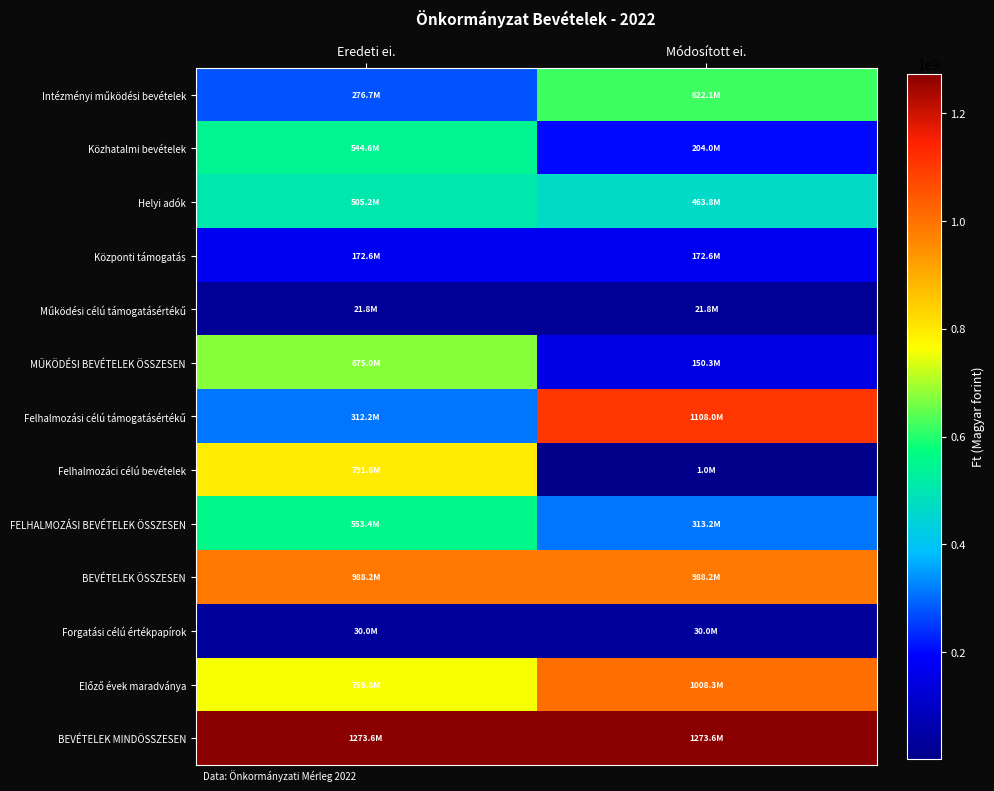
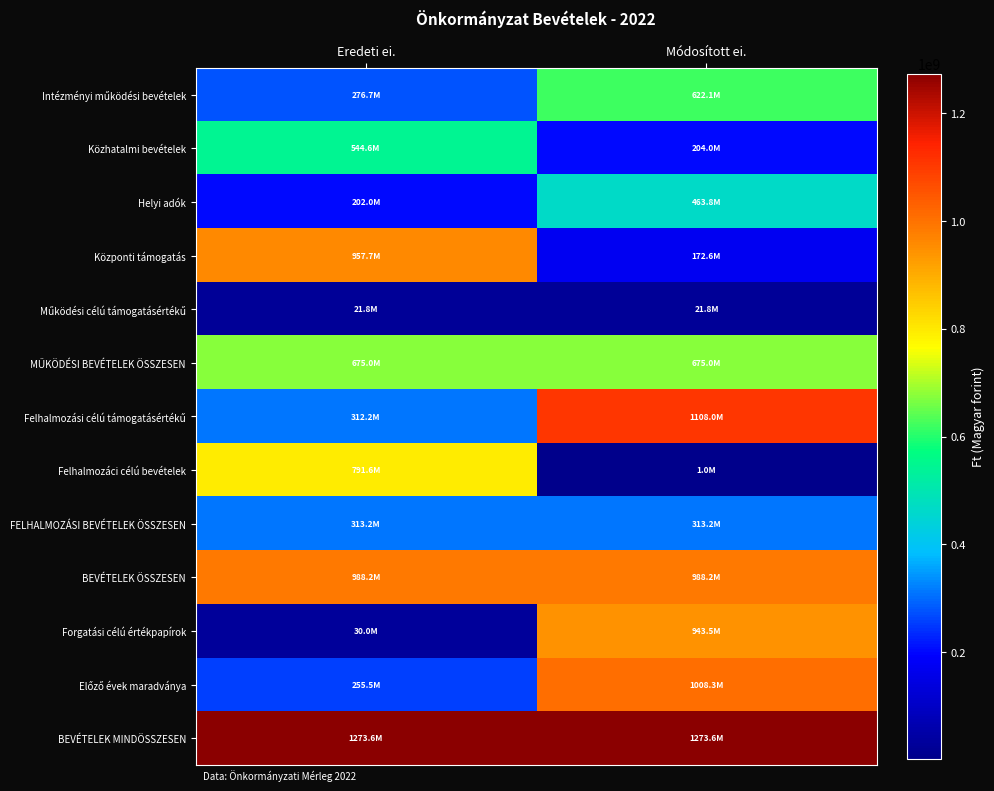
  {
    "Intézményi működési bevételek": {
      "Eredeti ei.": "276.7M",
      "Módosított ei.": "622.1M"
    },
    "Közhatalmi bevételek": {
      "Eredeti ei.": "544.6M",
      "Módosított ei.": "204.0M"
    },
    "Helyi adók": {
-     "Eredeti ei.": "505.2M",
+     "Eredeti ei.": "202.0M",
      "Módosított ei.": "463.8M"
    },
    "Központi támogatás": {
-     "Eredeti ei.": "172.6M",
+     "Eredeti ei.": "957.7M",
      "Módosított ei.": "172.6M"
    },
    "Működési célú támogatásértékű": {
      "Eredeti ei.": "21.8M",
      "Módosított ei.": "21.8M"
    },
    "MŰKÖDÉSI BEVÉTELEK ÖSSZESEN": {
      "Eredeti ei.": "675.0M",
-     "Módosított ei.": "150.3M"
+     "Módosított ei.": "675.0M"
    },
    "Felhalmozási célú támogatásértékű": {
      "Eredeti ei.": "312.2M",
      "Módosított ei.": "1108.0M"
    },
    "Felhalmozáci célú bevételek": {
      "Eredeti ei.": "791.6M",
      "Módosított ei.": "1.0M"
    },
    "FELHALMOZÁSI BEVÉTELEK ÖSSZESEN": {
-     "Eredeti ei.": "553.4M",
+     "Eredeti ei.": "313.2M",
      "Módosított ei.": "313.2M"
    },
    "BEVÉTELEK ÖSSZESEN": {
      "Eredeti ei.": "988.2M",
      "Módosított ei.": "988.2M"
    },
    "Forgatási célú értékpapírok": {
      "Eredeti ei.": "30.0M",
-     "Módosított ei.": "30.0M"
+     "Módosított ei.": "943.5M"
    },
    "Előző évek maradványa": {
-     "Eredeti ei.": "758.8M",
+     "Eredeti ei.": "255.5M",
      "Módosított ei.": "1008.3M"
    },
    "BEVÉTELEK MINDÖSSZESEN": {
      "Eredeti ei.": "1273.6M",
      "Módosított ei.": "1273.6M"
    }
  }
